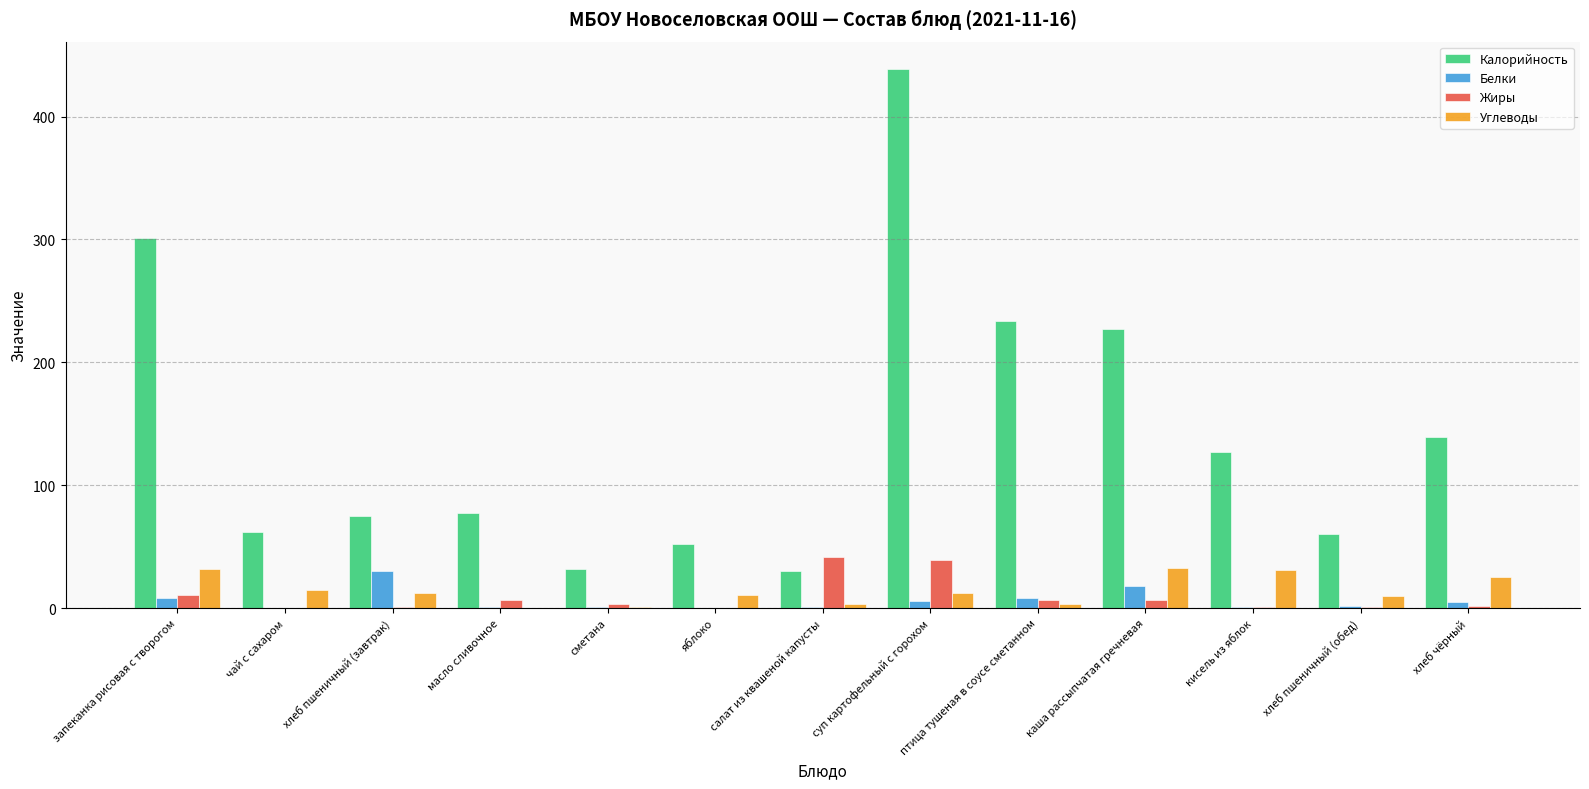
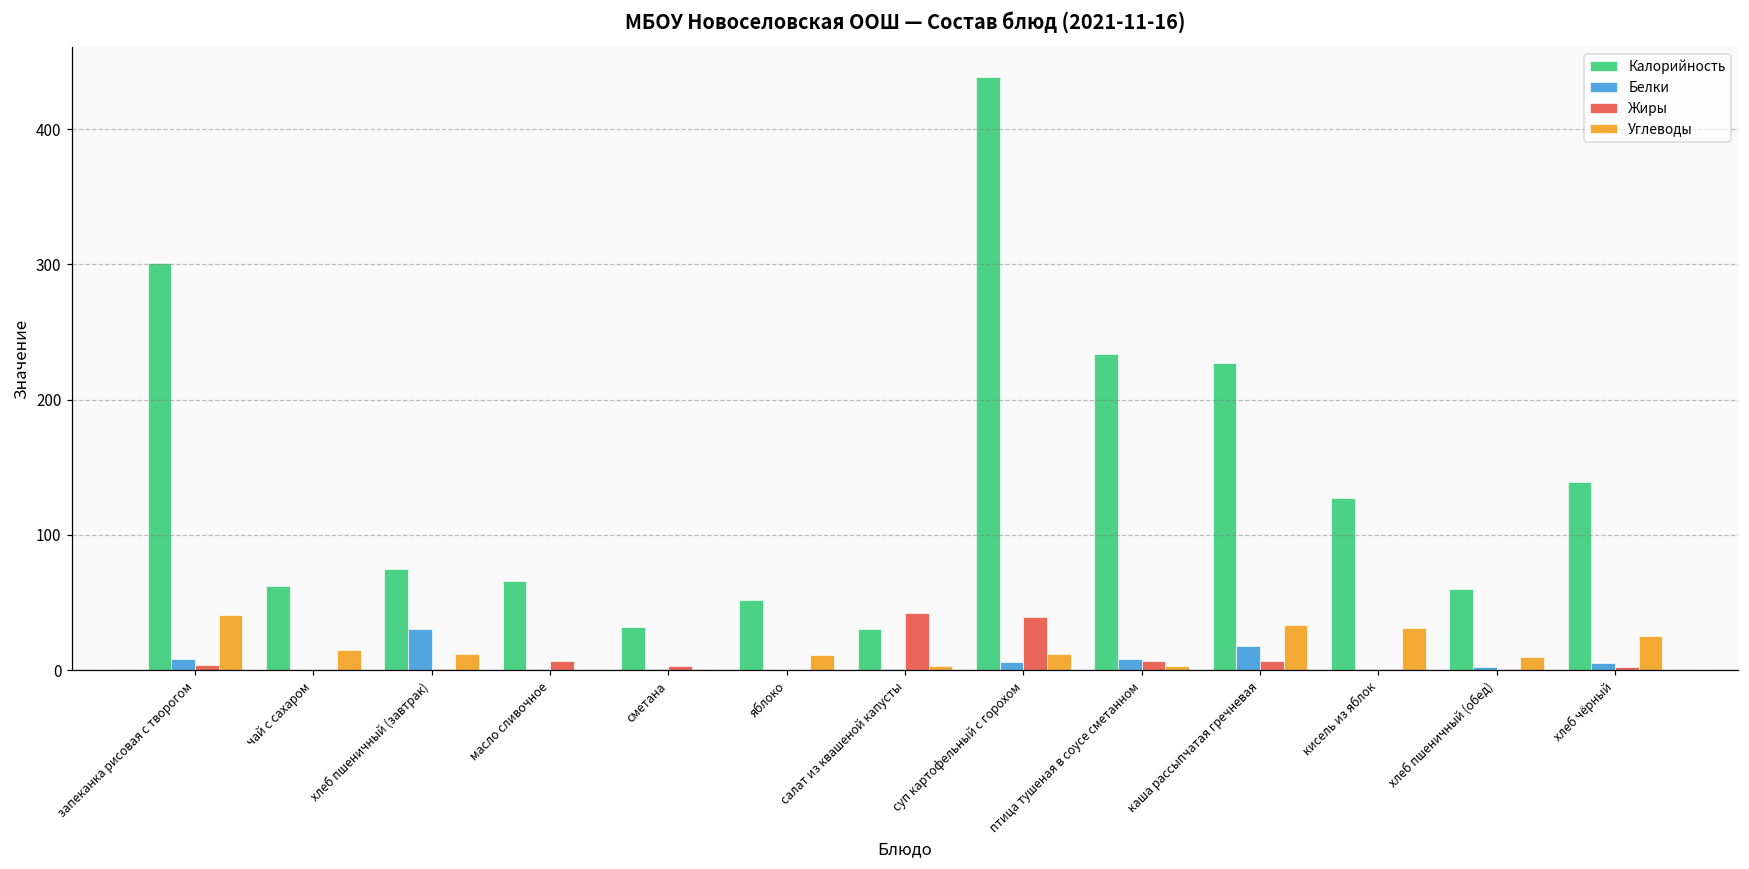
  {
    "Калорийность": {
      "запеканка рисовая с творогом": 301,
      "чай с сахаром": 62,
      "хлеб пшеничный (завтрак)": 75,
-     "масло сливочное": 77,
+     "масло сливочное": 66,
      "сметана": 32,
      "яблоко": 52,
      "салат из квашеной капусты": 30,
      "суп картофельный с горохом": 439,
      "птица тушеная в соусе сметанном": 234,
      "каша рассыпчатая гречневая": 227,
      "кисель из яблок": 127,
      "хлеб пшеничный (обед)": 60,
      "хлеб чёрный": 139
    },
    "Белки": {
      "запеканка рисовая с творогом": 8,
      "чай с сахаром": 0,
      "хлеб пшеничный (завтрак)": 30,
      "яблоко": 0,
      "суп картофельный с горохом": 6,
      "птица тушеная в соусе сметанном": 8,
      "каша рассыпчатая гречневая": 18,
      "хлеб чёрный": 5
    },
    "Жиры": {
-     "запеканка рисовая с творогом": 11,
+     "запеканка рисовая с творогом": 4,
      "чай с сахаром": 0,
      "масло сливочное": 7,
      "сметана": 3,
      "яблоко": 0,
      "салат из квашеной капусты": 42,
      "суп картофельный с горохом": 39,
      "птица тушеная в соусе сметанном": 7,
      "каша рассыпчатая гречневая": 7
    },
    "Углеводы": {
-     "запеканка рисовая с творогом": 32,
+     "запеканка рисовая с творогом": 41,
      "чай с сахаром": 15,
      "хлеб пшеничный (завтрак)": 12,
      "яблоко": 11,
      "салат из квашеной капусты": 3,
      "суп картофельный с горохом": 12,
      "птица тушеная в соусе сметанном": 3,
      "каша рассыпчатая гречневая": 33,
      "кисель из яблок": 31,
      "хлеб пшеничный (обед)": 10,
      "хлеб чёрный": 25
    }
  }
